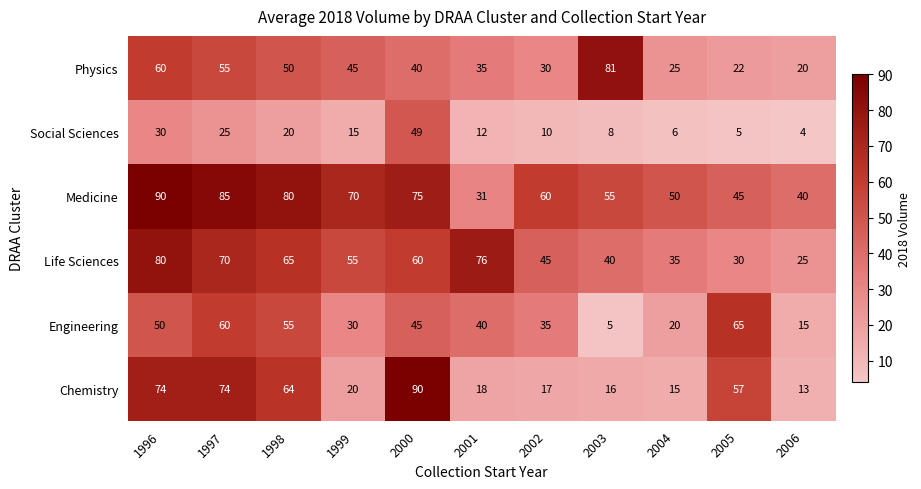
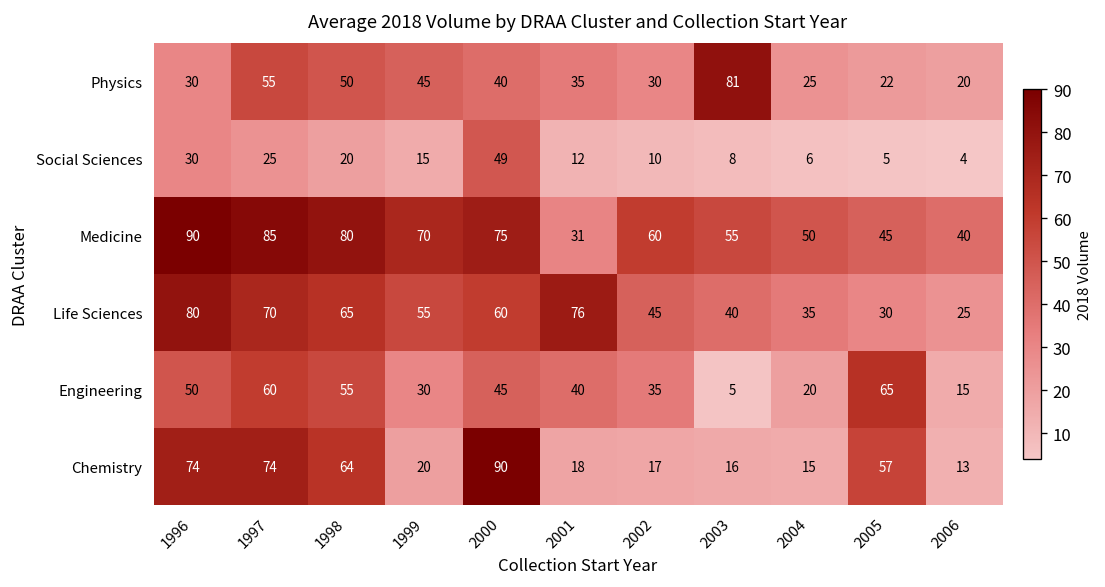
  {
    "Physics": {
-     "1996": 60,
+     "1996": 30,
      "1997": 55,
      "1998": 50,
      "1999": 45,
      "2000": 40,
      "2001": 35,
      "2002": 30,
      "2003": 81,
      "2004": 25,
      "2005": 22,
      "2006": 20
    },
    "Social Sciences": {
      "1996": 30,
      "1997": 25,
      "1998": 20,
      "1999": 15,
      "2000": 49,
      "2001": 12,
      "2002": 10,
      "2003": 8,
      "2004": 6,
      "2005": 5,
      "2006": 4
    },
    "Medicine": {
      "1996": 90,
      "1997": 85,
      "1998": 80,
      "1999": 70,
      "2000": 75,
      "2001": 31,
      "2002": 60,
      "2003": 55,
      "2004": 50,
      "2005": 45,
      "2006": 40
    },
    "Life Sciences": {
      "1996": 80,
      "1997": 70,
      "1998": 65,
      "1999": 55,
      "2000": 60,
      "2001": 76,
      "2002": 45,
      "2003": 40,
      "2004": 35,
      "2005": 30,
      "2006": 25
    },
    "Engineering": {
      "1996": 50,
      "1997": 60,
      "1998": 55,
      "1999": 30,
      "2000": 45,
      "2001": 40,
      "2002": 35,
      "2003": 5,
      "2004": 20,
      "2005": 65,
      "2006": 15
    },
    "Chemistry": {
      "1996": 74,
      "1997": 74,
      "1998": 64,
      "1999": 20,
      "2000": 90,
      "2001": 18,
      "2002": 17,
      "2003": 16,
      "2004": 15,
      "2005": 57,
      "2006": 13
    }
  }
